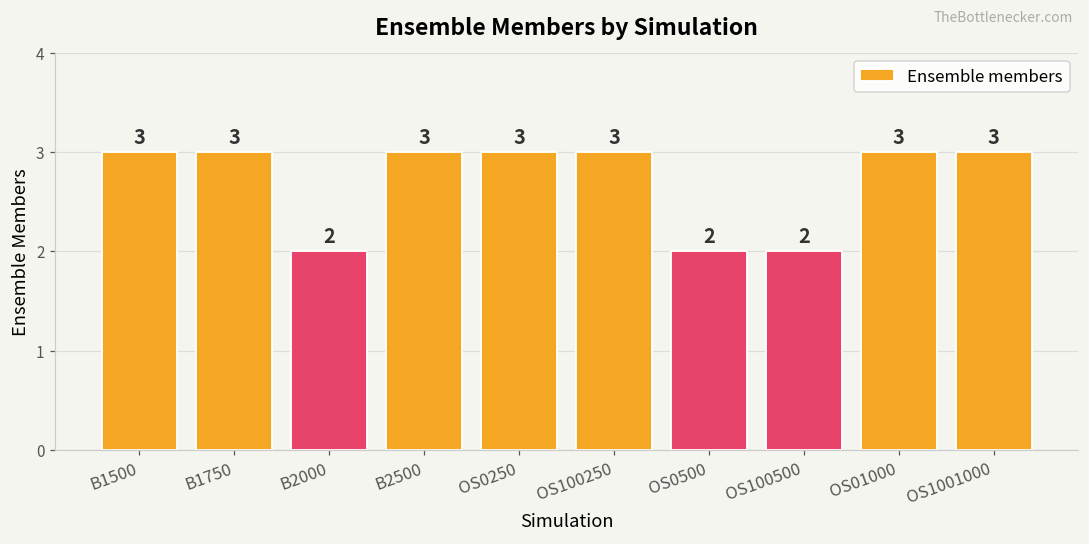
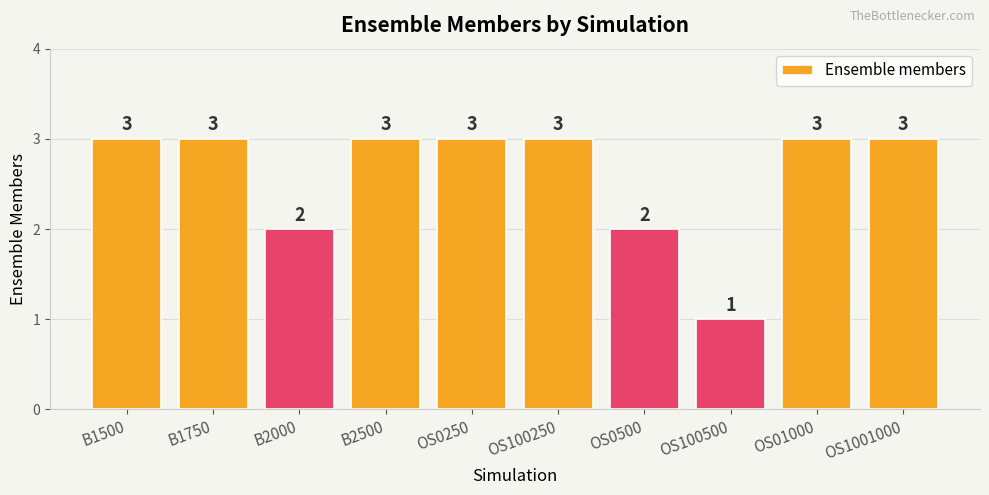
  {
    "B1500": 3,
    "B1750": 3,
    "B2000": 2,
    "B2500": 3,
    "OS0250": 3,
    "OS100250": 3,
    "OS0500": 2,
-   "OS100500": 2,
+   "OS100500": 1,
    "OS01000": 3,
    "OS1001000": 3
  }
